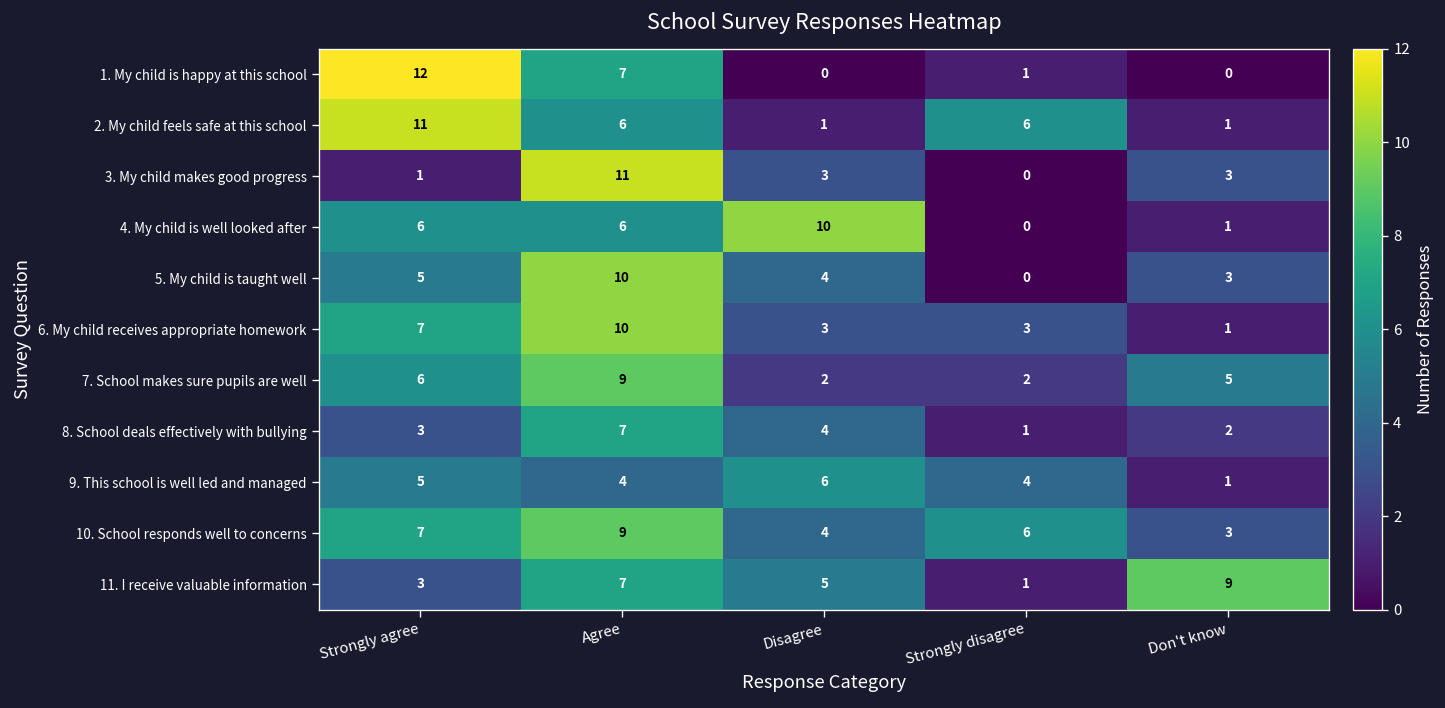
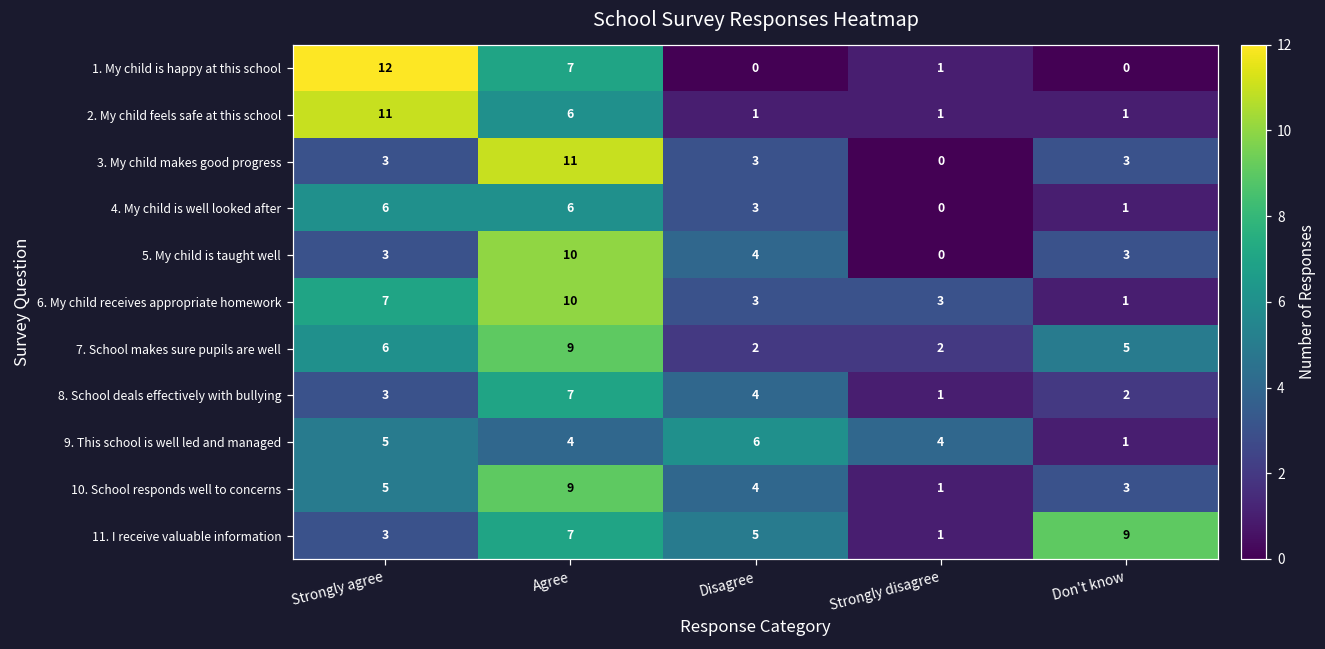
  {
    "1. My child is happy at this school": {
      "Strongly agree": 12,
      "Agree": 7,
      "Disagree": 0,
      "Strongly disagree": 1,
      "Don't know": 0
    },
    "2. My child feels safe at this school": {
      "Strongly agree": 11,
      "Agree": 6,
      "Disagree": 1,
-     "Strongly disagree": 6,
+     "Strongly disagree": 1,
      "Don't know": 1
    },
    "3. My child makes good progress": {
-     "Strongly agree": 1,
+     "Strongly agree": 3,
      "Agree": 11,
      "Disagree": 3,
      "Strongly disagree": 0,
      "Don't know": 3
    },
    "4. My child is well looked after": {
      "Strongly agree": 6,
      "Agree": 6,
-     "Disagree": 10,
+     "Disagree": 3,
      "Strongly disagree": 0,
      "Don't know": 1
    },
    "5. My child is taught well": {
-     "Strongly agree": 5,
+     "Strongly agree": 3,
      "Agree": 10,
      "Disagree": 4,
      "Strongly disagree": 0,
      "Don't know": 3
    },
    "6. My child receives appropriate homework": {
      "Strongly agree": 7,
      "Agree": 10,
      "Disagree": 3,
      "Strongly disagree": 3,
      "Don't know": 1
    },
    "7. School makes sure pupils are well": {
      "Strongly agree": 6,
      "Agree": 9,
      "Disagree": 2,
      "Strongly disagree": 2,
      "Don't know": 5
    },
    "8. School deals effectively with bullying": {
      "Strongly agree": 3,
      "Agree": 7,
      "Disagree": 4,
      "Strongly disagree": 1,
      "Don't know": 2
    },
    "9. This school is well led and managed": {
      "Strongly agree": 5,
      "Agree": 4,
      "Disagree": 6,
      "Strongly disagree": 4,
      "Don't know": 1
    },
    "10. School responds well to concerns": {
-     "Strongly agree": 7,
+     "Strongly agree": 5,
      "Agree": 9,
      "Disagree": 4,
-     "Strongly disagree": 6,
+     "Strongly disagree": 1,
      "Don't know": 3
    },
    "11. I receive valuable information": {
      "Strongly agree": 3,
      "Agree": 7,
      "Disagree": 5,
      "Strongly disagree": 1,
      "Don't know": 9
    }
  }
